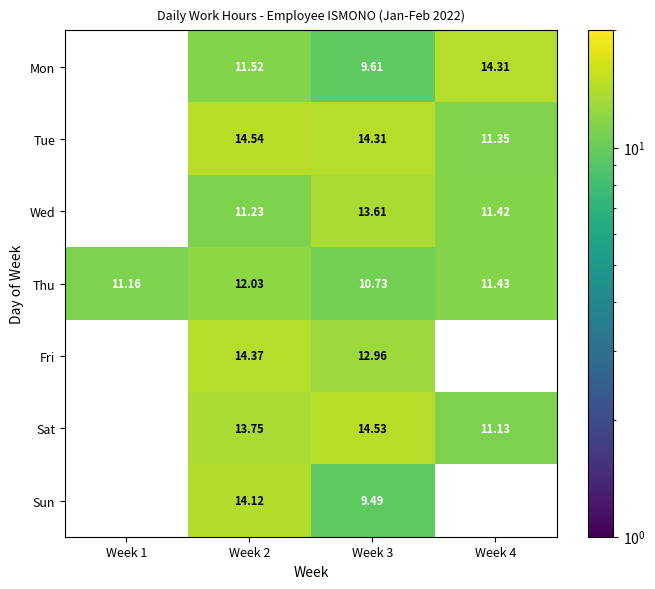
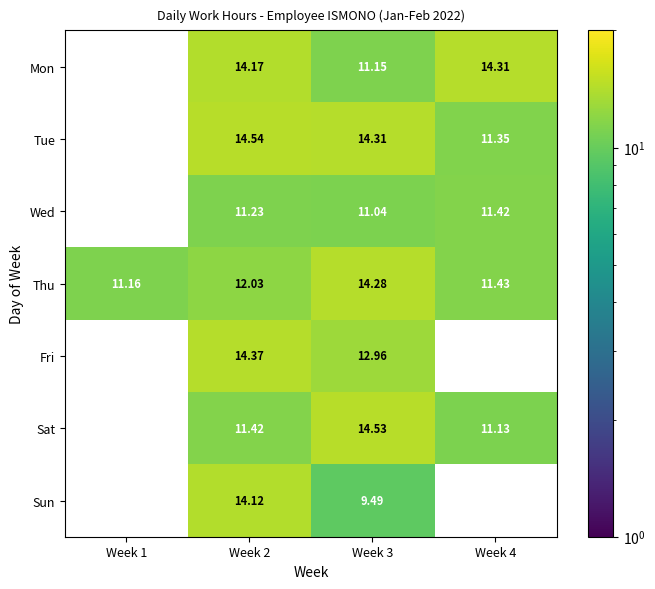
  {
    "Mon": {
-     "Week 2": 11.52,
-     "Week 3": 9.61,
+     "Week 2": 14.17,
+     "Week 3": 11.15,
      "Week 4": 14.31
    },
    "Tue": {
      "Week 2": 14.54,
      "Week 3": 14.31,
      "Week 4": 11.35
    },
    "Wed": {
      "Week 2": 11.23,
-     "Week 3": 13.61,
+     "Week 3": 11.04,
      "Week 4": 11.42
    },
    "Thu": {
      "Week 1": 11.16,
      "Week 2": 12.03,
-     "Week 3": 10.73,
+     "Week 3": 14.28,
      "Week 4": 11.43
    },
    "Fri": {
      "Week 2": 14.37,
      "Week 3": 12.96
    },
    "Sat": {
-     "Week 2": 13.75,
+     "Week 2": 11.42,
      "Week 3": 14.53,
      "Week 4": 11.13
    },
    "Sun": {
      "Week 2": 14.12,
      "Week 3": 9.49
    }
  }
